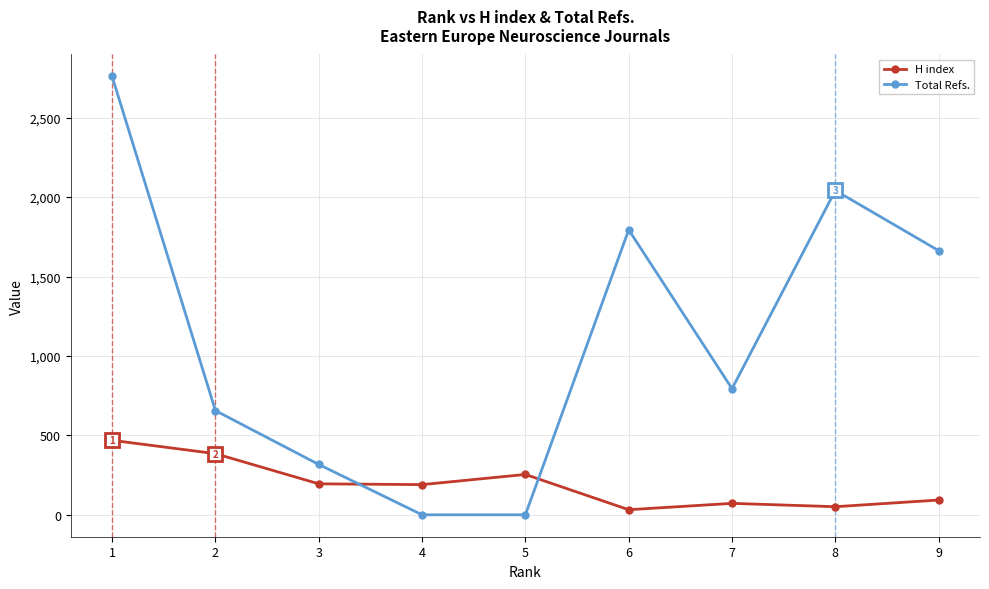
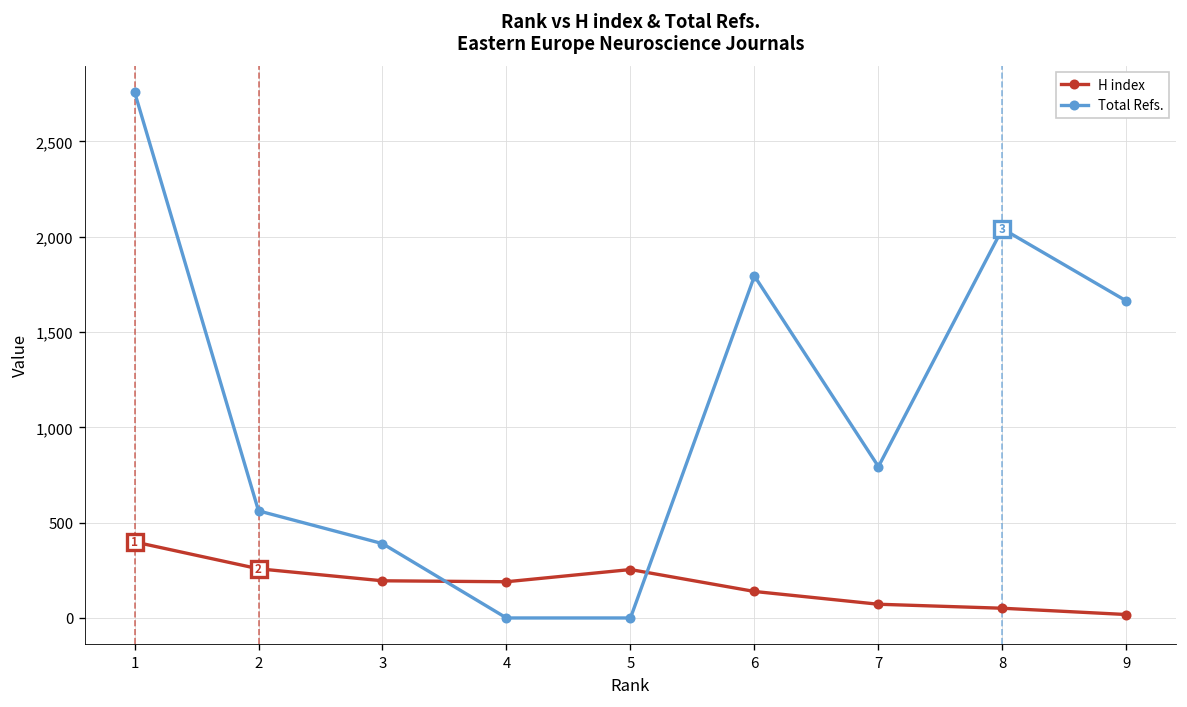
  {
    "H index": {
-     "1": "470",
-     "2": "390",
+     "1": "400",
+     "2": "260",
      "3": "200",
      "4": "190",
      "5": "250",
-     "6": "30",
+     "6": "140",
      "7": "70",
      "8": "50",
-     "9": "90"
+     "9": "20"
    },
    "Total Refs.": {
      "1": "2,760",
-     "2": "660",
-     "3": "320",
+     "2": "560",
+     "3": "390",
      "4": "0",
      "5": "0",
      "6": "1,790",
      "7": "790",
      "9": "1,660"
    }
  }
